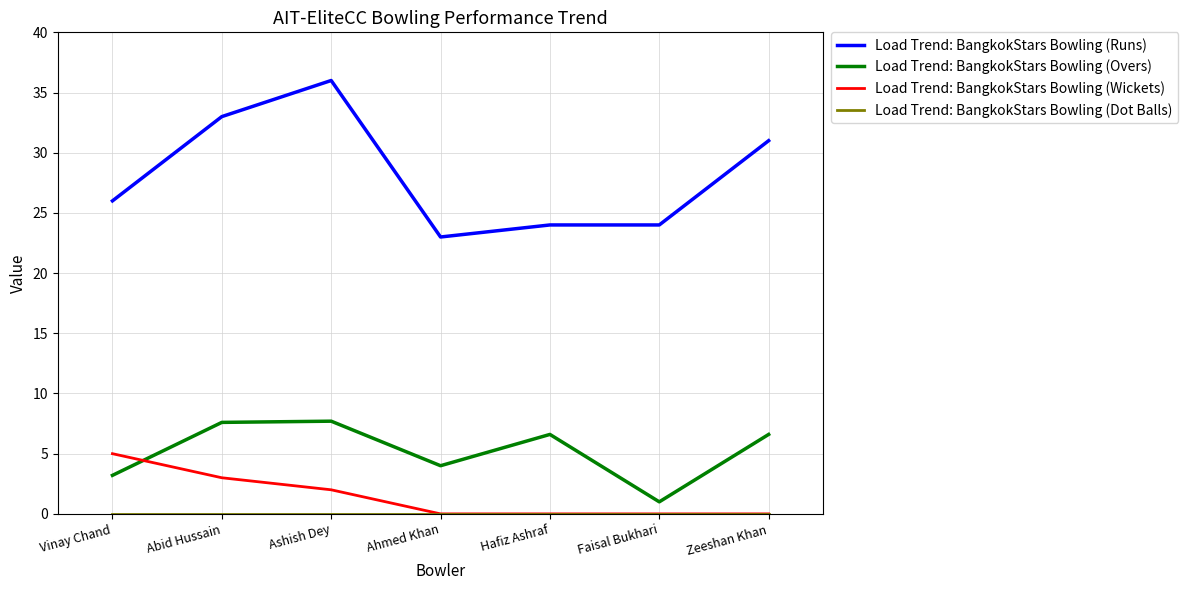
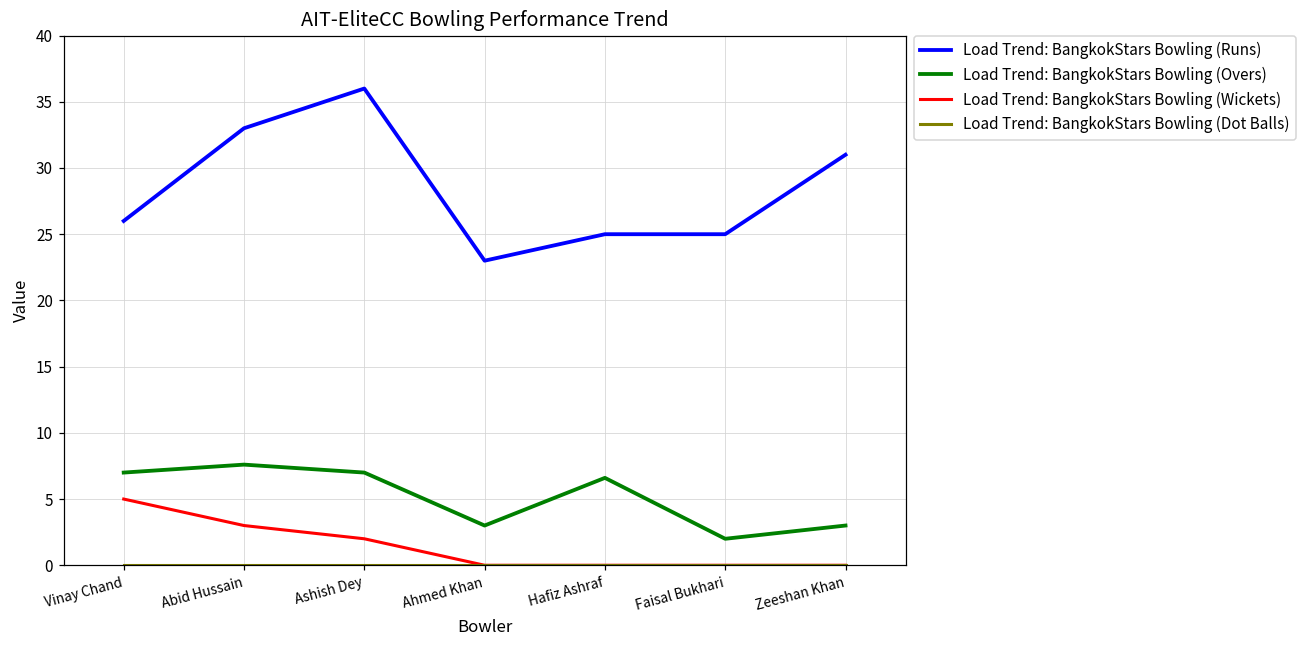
  {
    "Load Trend: BangkokStars Bowling (Runs)": {
      "Vinay Chand": 26,
      "Abid Hussain": 33,
      "Ashish Dey": 36,
      "Ahmed Khan": 23,
-     "Hafiz Ashraf": 24,
-     "Faisal Bukhari": 24,
+     "Hafiz Ashraf": 25,
+     "Faisal Bukhari": 25,
      "Zeeshan Khan": 31
    },
    "Load Trend: BangkokStars Bowling (Overs)": {
-     "Vinay Chand": 3.2,
+     "Vinay Chand": 7.0,
      "Abid Hussain": 7.6,
-     "Ashish Dey": 7.7,
-     "Ahmed Khan": 4,
+     "Ashish Dey": 7.0,
+     "Ahmed Khan": 3,
      "Hafiz Ashraf": 6.6,
-     "Faisal Bukhari": 1,
-     "Zeeshan Khan": 6.6
+     "Faisal Bukhari": 2,
+     "Zeeshan Khan": 3.0
    },
    "Load Trend: BangkokStars Bowling (Wickets)": {
      "Vinay Chand": 5.0,
      "Abid Hussain": 3.0,
      "Ashish Dey": 2.0
    },
    "Load Trend: BangkokStars Bowling (Dot Balls)": {
      "Vinay Chand": 0.0,
      "Abid Hussain": 0.0,
      "Ashish Dey": 0.0
    }
  }
